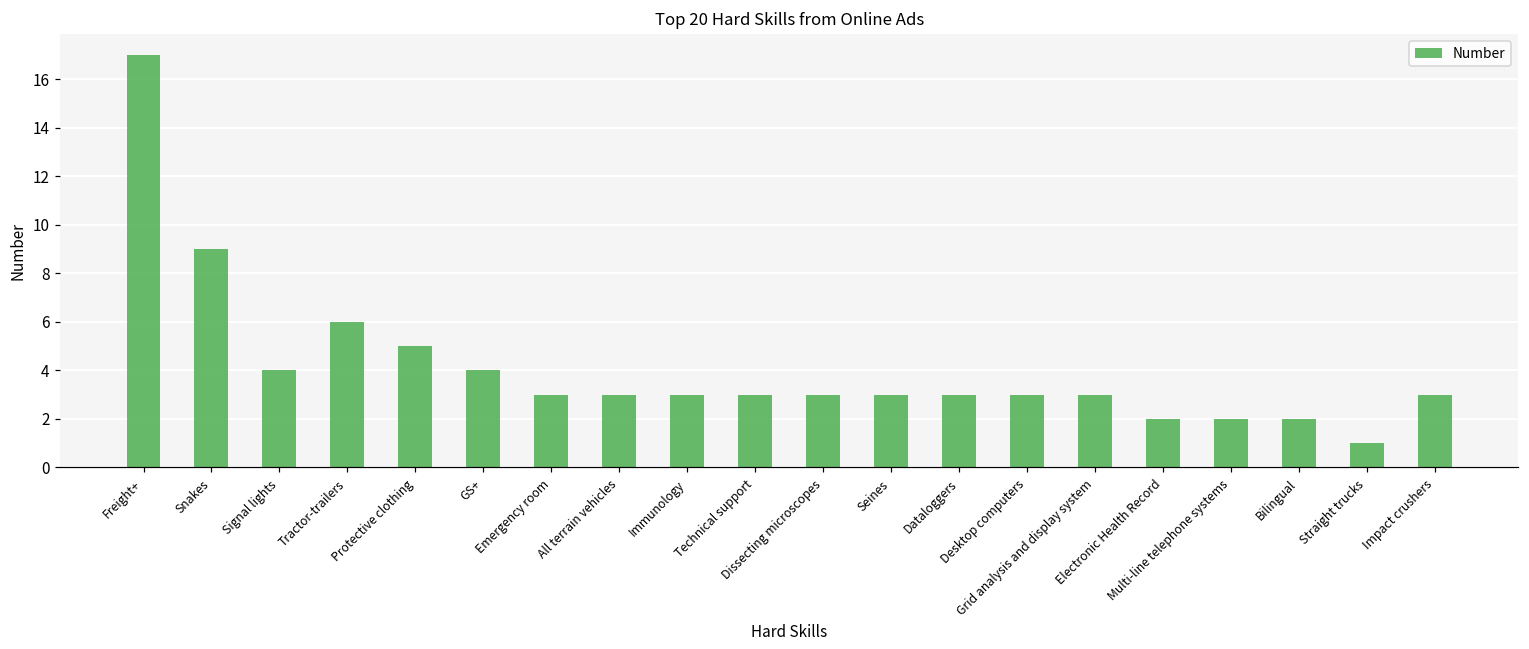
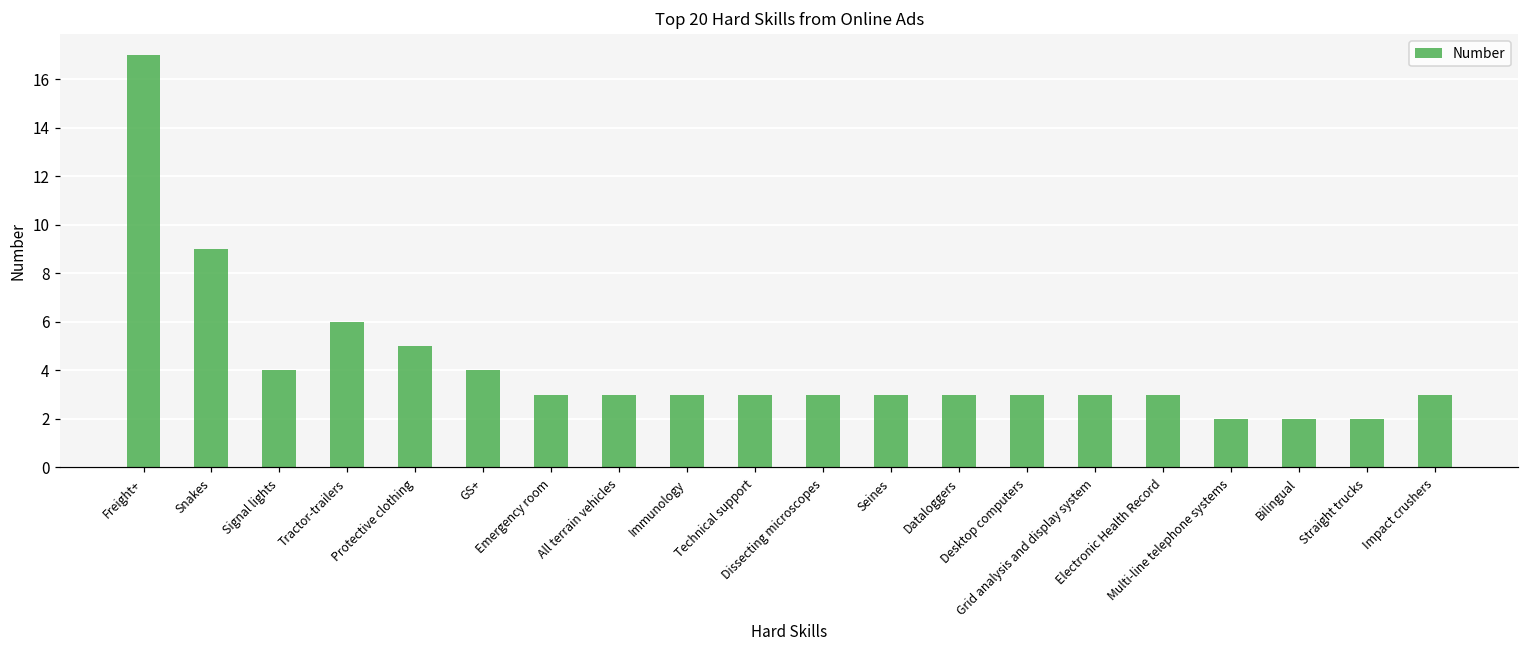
  {
    "Freight+": 17,
    "Snakes": 9,
    "Signal lights": 4,
    "Tractor-trailers": 6,
    "Protective clothing": 5,
    "GS+": 4,
    "Emergency room": 3,
    "All terrain vehicles": 3,
    "Immunology": 3,
    "Technical support": 3,
    "Dissecting microscopes": 3,
    "Seines": 3,
    "Dataloggers": 3,
    "Desktop computers": 3,
    "Grid analysis and display system": 3,
-   "Electronic Health Record": 2,
+   "Electronic Health Record": 3,
    "Multi-line telephone systems": 2,
    "Bilingual": 2,
-   "Straight trucks": 1,
+   "Straight trucks": 2,
    "Impact crushers": 3
  }
